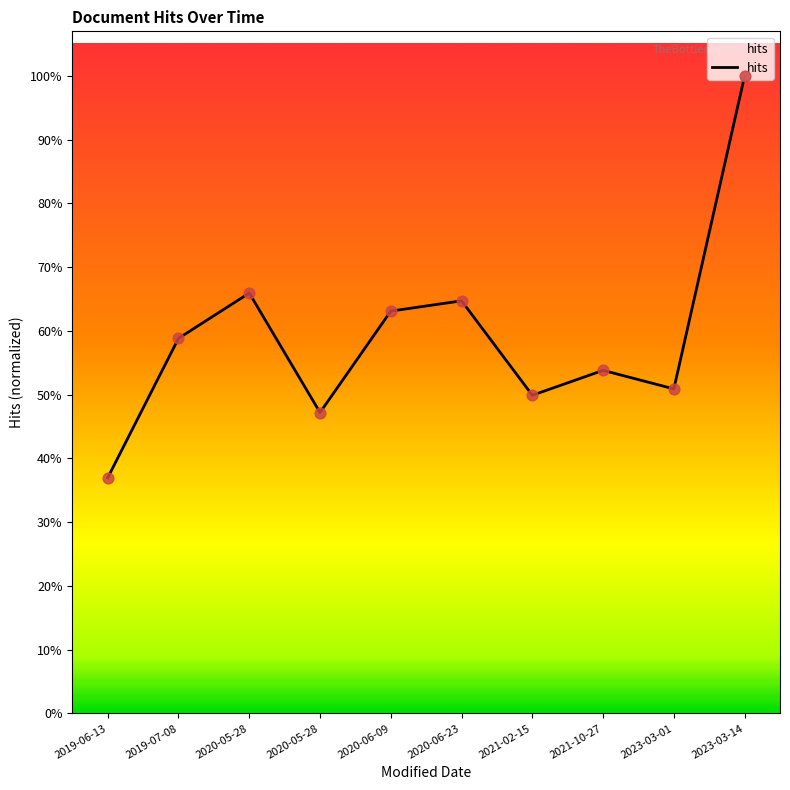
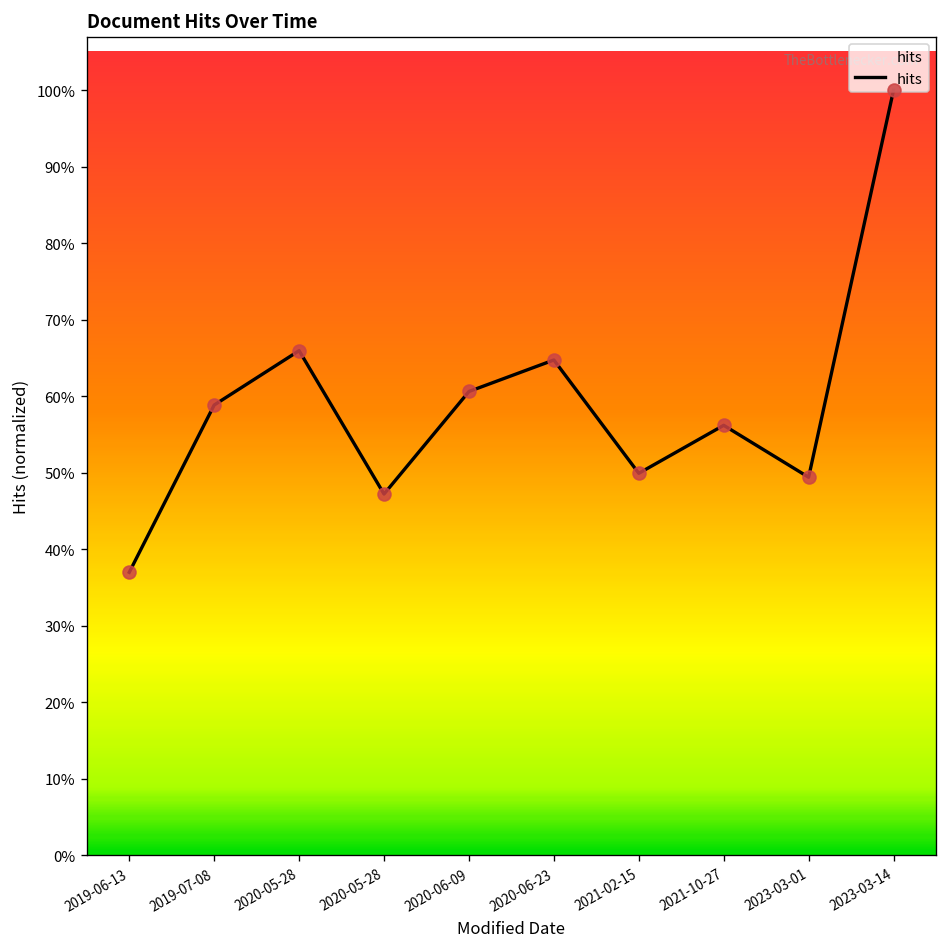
  {
    "2019-06-13": "37%",
    "2019-07-08": "59%",
-   "2020-06-09": "63%",
+   "2020-06-09": "61%",
    "2020-06-23": "65%",
    "2021-02-15": "50%",
-   "2021-10-27": "54%",
-   "2023-03-01": "51%"
+   "2021-10-27": "56%",
+   "2023-03-01": "49%"
  }
